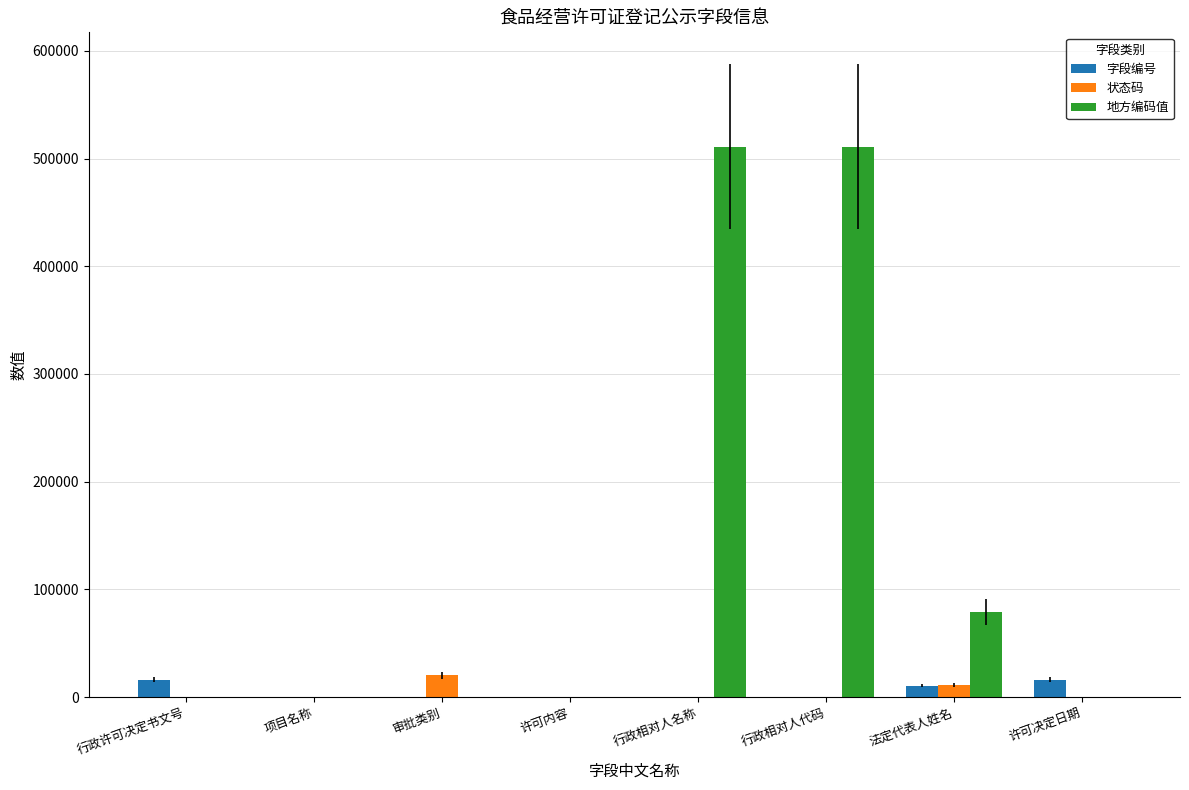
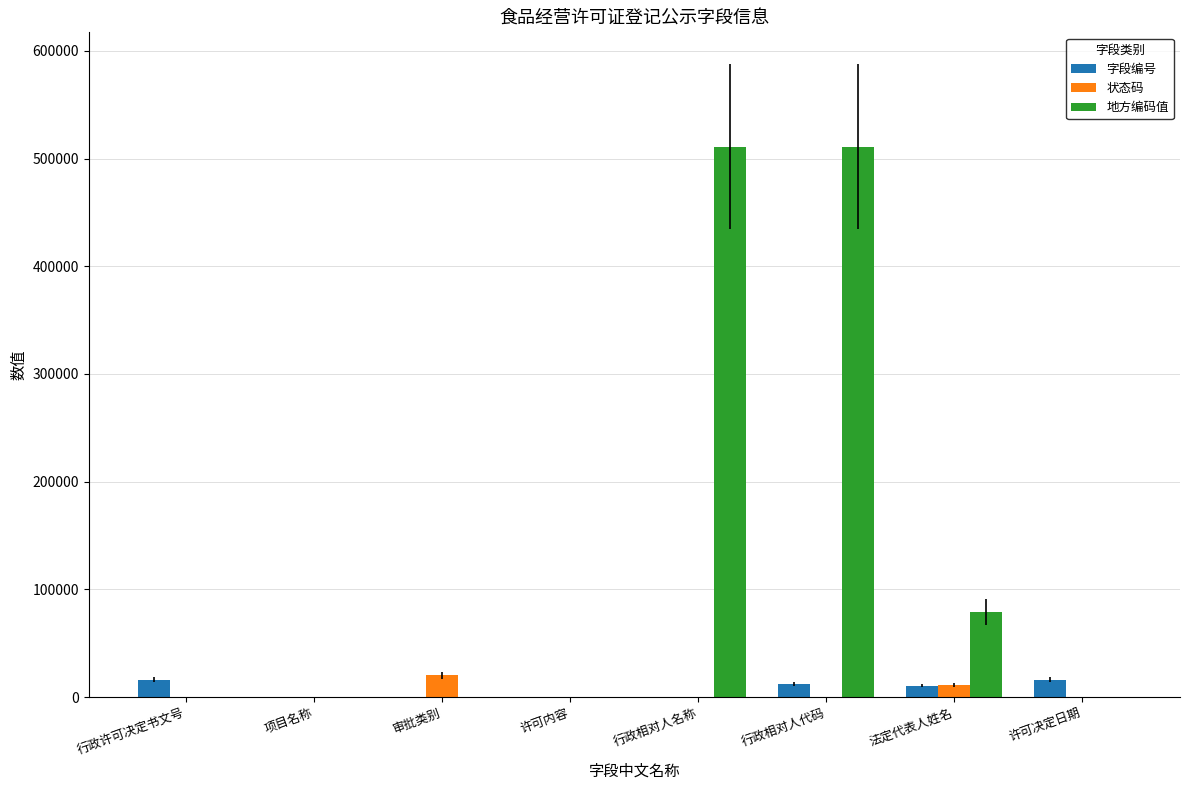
  {
    "字段编号": {
      "行政许可决定书文号": 16000,
-     "行政相对人代码": 0,
+     "行政相对人代码": 12000,
      "法定代表人姓名": 11000,
      "许可决定日期": 16000
    },
    "状态码": {
      "行政许可决定书文号": 0,
      "审批类别": 20000,
      "法定代表人姓名": 11000
    },
    "地方编码值": {
      "行政许可决定书文号": 0,
      "项目名称": 0,
      "审批类别": 0,
      "许可内容": 0,
      "行政相对人名称": 511000,
      "行政相对人代码": 511000,
      "法定代表人姓名": 79000,
      "许可决定日期": 0
    }
  }
